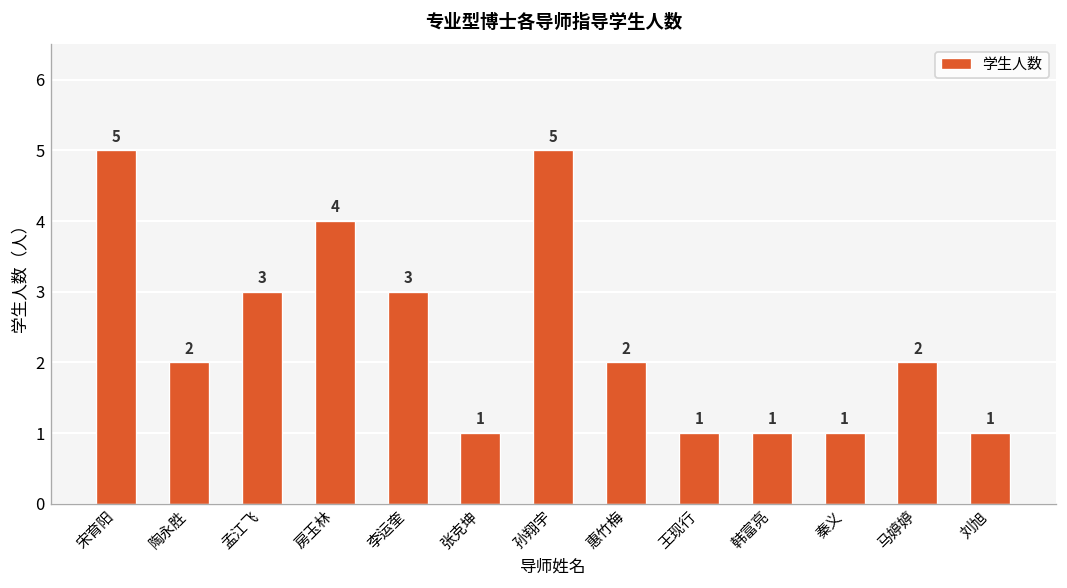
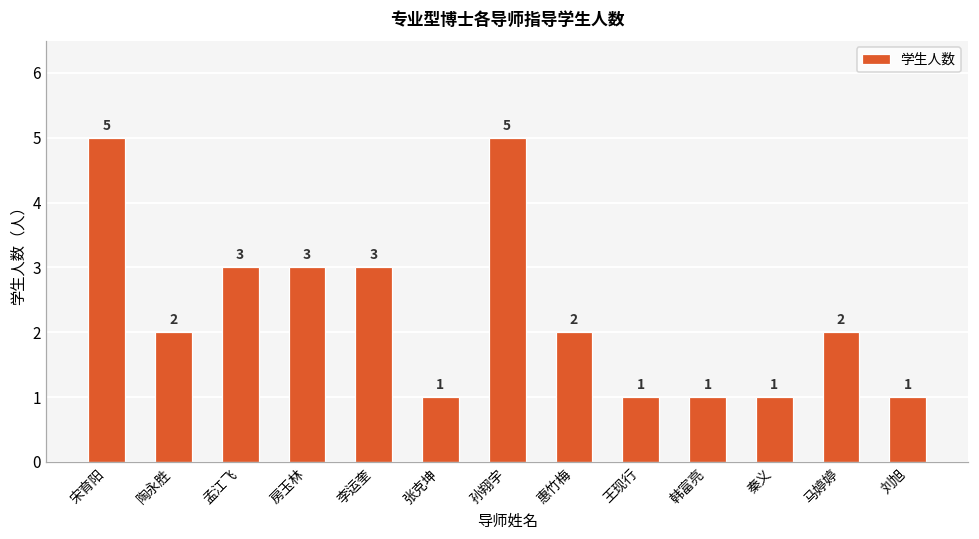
  {
    "宋育阳": 5,
    "陶永胜": 2,
    "孟江飞": 3,
-   "房玉林": 4,
+   "房玉林": 3,
    "李运奎": 3,
    "张克坤": 1,
    "孙翔宇": 5,
    "惠竹梅": 2,
    "王现行": 1,
    "韩富亮": 1,
    "秦义": 1,
    "马婷婷": 2,
    "刘旭": 1
  }
